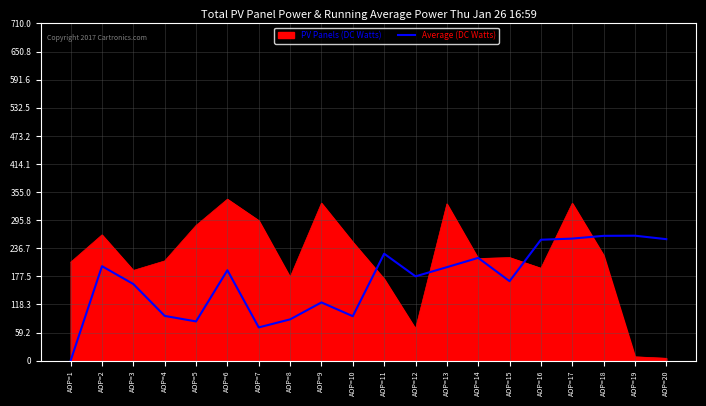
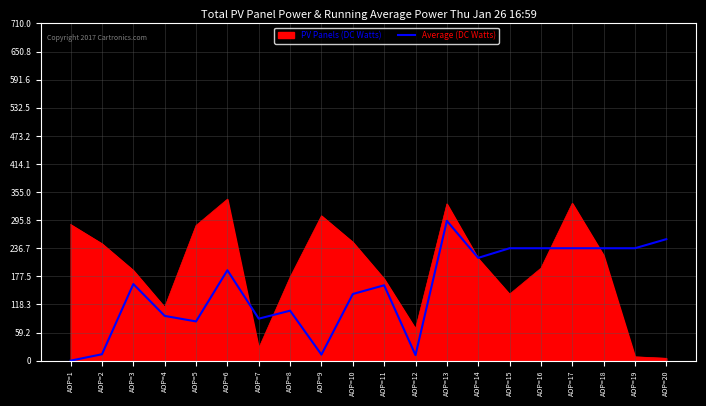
  {
    "PV Panels (DC Watts)": {
-     "AOP=1": 210,
-     "AOP=2": 260,
+     "AOP=1": 290,
+     "AOP=2": 250,
      "AOP=3": 190,
-     "AOP=4": 210,
+     "AOP=4": 110,
      "AOP=5": 280,
      "AOP=6": 340,
-     "AOP=7": 300,
+     "AOP=7": 30,
      "AOP=8": 180,
-     "AOP=9": 330,
+     "AOP=9": 310,
      "AOP=10": 250,
      "AOP=11": 170,
      "AOP=12": 70,
      "AOP=13": 330,
-     "AOP=15": 220,
+     "AOP=15": 140,
      "AOP=16": 190,
      "AOP=17": 330,
      "AOP=18": 220,
      "AOP=19": 10,
      "AOP=20": 10
    },
    "Average (DC Watts)": {
      "AOP=1": 0,
-     "AOP=2": 200,
+     "AOP=2": 10,
      "AOP=3": 160,
      "AOP=4": 90,
      "AOP=5": 80,
      "AOP=6": 190,
-     "AOP=7": 70,
-     "AOP=8": 90,
-     "AOP=9": 120,
-     "AOP=10": 90,
-     "AOP=11": 230,
-     "AOP=12": 180,
-     "AOP=13": 200,
-     "AOP=15": 170,
-     "AOP=16": 250,
-     "AOP=17": 260,
-     "AOP=18": 260,
-     "AOP=19": 260,
+     "AOP=7": 90,
+     "AOP=8": 110,
+     "AOP=9": 10,
+     "AOP=10": 140,
+     "AOP=11": 160,
+     "AOP=12": 10,
+     "AOP=13": 290,
+     "AOP=15": 240,
+     "AOP=16": 240,
+     "AOP=17": 240,
+     "AOP=18": 240,
+     "AOP=19": 240,
      "AOP=20": 260
    }
  }
